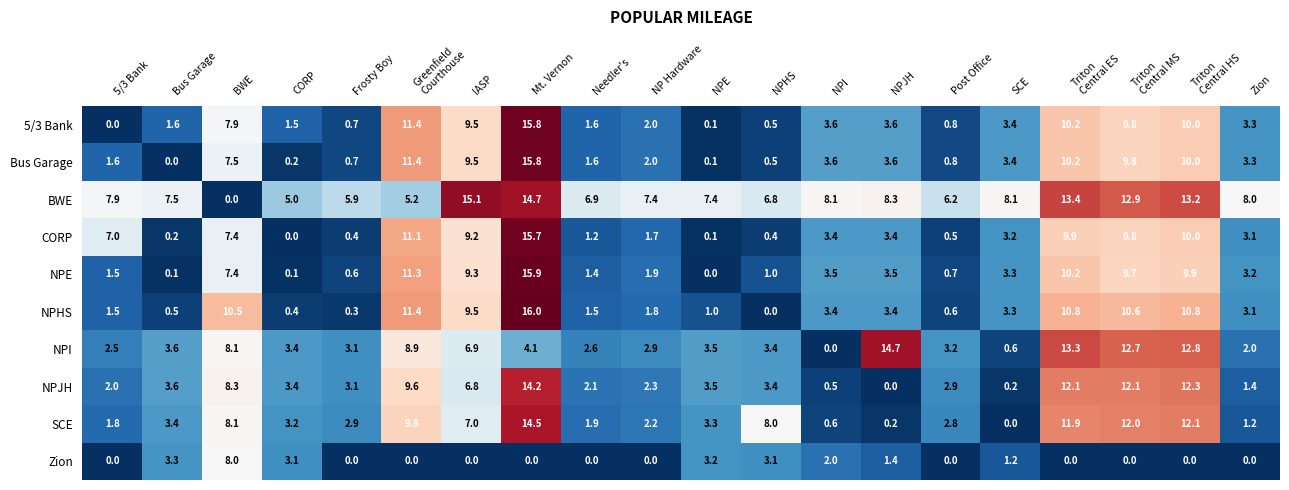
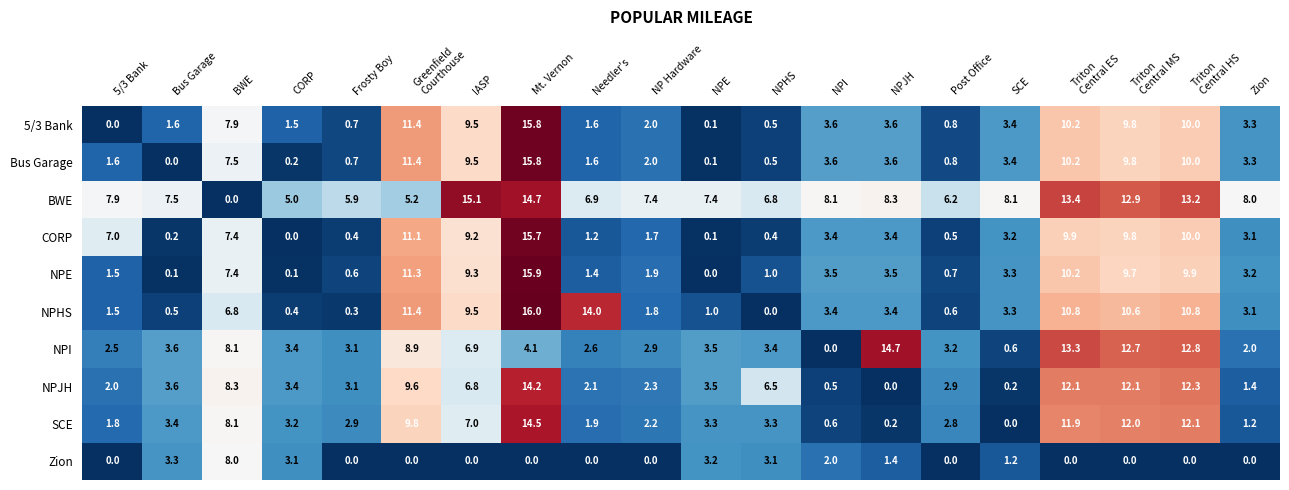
  {
    "5/3 Bank": {
      "5/3 Bank": 0.0,
      "Bus Garage": 1.6,
      "BWE": 7.9,
      "CORP": 1.5,
      "Frosty Boy": 0.7,
      "Greenfield Courthouse": 11.4,
      "IASP": 9.5,
      "Mt. Vernon": 15.8,
      "Needler's": 1.6,
      "NP Hardware": 2.0,
      "NPE": 0.1,
      "NPHS": 0.5,
      "NPI": 3.6,
      "NPJH": 3.6,
      "Post Office": 0.8,
      "SCE": 3.4,
      "Triton Central ES": 10.2,
      "Triton Central MS": 9.8,
      "Triton Central HS": 10.0,
      "Zion": 3.3
    },
    "Bus Garage": {
      "5/3 Bank": 1.6,
      "Bus Garage": 0.0,
      "BWE": 7.5,
      "CORP": 0.2,
      "Frosty Boy": 0.7,
      "Greenfield Courthouse": 11.4,
      "IASP": 9.5,
      "Mt. Vernon": 15.8,
      "Needler's": 1.6,
      "NP Hardware": 2.0,
      "NPE": 0.1,
      "NPHS": 0.5,
      "NPI": 3.6,
      "NPJH": 3.6,
      "Post Office": 0.8,
      "SCE": 3.4,
      "Triton Central ES": 10.2,
      "Triton Central MS": 9.8,
      "Triton Central HS": 10.0,
      "Zion": 3.3
    },
    "BWE": {
      "5/3 Bank": 7.9,
      "Bus Garage": 7.5,
      "BWE": 0.0,
      "CORP": 5.0,
      "Frosty Boy": 5.9,
      "Greenfield Courthouse": 5.2,
      "IASP": 15.1,
      "Mt. Vernon": 14.7,
      "Needler's": 6.9,
      "NP Hardware": 7.4,
      "NPE": 7.4,
      "NPHS": 6.8,
      "NPI": 8.1,
      "NPJH": 8.3,
      "Post Office": 6.2,
      "SCE": 8.1,
      "Triton Central ES": 13.4,
      "Triton Central MS": 12.9,
      "Triton Central HS": 13.2,
      "Zion": 8.0
    },
    "CORP": {
      "5/3 Bank": 7.0,
      "Bus Garage": 0.2,
      "BWE": 7.4,
      "CORP": 0.0,
      "Frosty Boy": 0.4,
      "Greenfield Courthouse": 11.1,
      "IASP": 9.2,
      "Mt. Vernon": 15.7,
      "Needler's": 1.2,
      "NP Hardware": 1.7,
      "NPE": 0.1,
      "NPHS": 0.4,
      "NPI": 3.4,
      "NPJH": 3.4,
      "Post Office": 0.5,
      "SCE": 3.2,
      "Triton Central ES": 9.9,
      "Triton Central MS": 9.8,
      "Triton Central HS": 10.0,
      "Zion": 3.1
    },
    "NPE": {
      "5/3 Bank": 1.5,
      "Bus Garage": 0.1,
      "BWE": 7.4,
      "CORP": 0.1,
      "Frosty Boy": 0.6,
      "Greenfield Courthouse": 11.3,
      "IASP": 9.3,
      "Mt. Vernon": 15.9,
      "Needler's": 1.4,
      "NP Hardware": 1.9,
      "NPE": 0.0,
      "NPHS": 1.0,
      "NPI": 3.5,
      "NPJH": 3.5,
      "Post Office": 0.7,
      "SCE": 3.3,
      "Triton Central ES": 10.2,
      "Triton Central MS": 9.7,
      "Triton Central HS": 9.9,
      "Zion": 3.2
    },
    "NPHS": {
      "5/3 Bank": 1.5,
      "Bus Garage": 0.5,
-     "BWE": 10.5,
+     "BWE": 6.8,
      "CORP": 0.4,
      "Frosty Boy": 0.3,
      "Greenfield Courthouse": 11.4,
      "IASP": 9.5,
      "Mt. Vernon": 16.0,
-     "Needler's": 1.5,
+     "Needler's": 14.0,
      "NP Hardware": 1.8,
      "NPE": 1.0,
      "NPHS": 0.0,
      "NPI": 3.4,
      "NPJH": 3.4,
      "Post Office": 0.6,
      "SCE": 3.3,
      "Triton Central ES": 10.8,
      "Triton Central MS": 10.6,
      "Triton Central HS": 10.8,
      "Zion": 3.1
    },
    "NPI": {
      "5/3 Bank": 2.5,
      "Bus Garage": 3.6,
      "BWE": 8.1,
      "CORP": 3.4,
      "Frosty Boy": 3.1,
      "Greenfield Courthouse": 8.9,
      "IASP": 6.9,
      "Mt. Vernon": 4.1,
      "Needler's": 2.6,
      "NP Hardware": 2.9,
      "NPE": 3.5,
      "NPHS": 3.4,
      "NPI": 0.0,
      "NPJH": 14.7,
      "Post Office": 3.2,
      "SCE": 0.6,
      "Triton Central ES": 13.3,
      "Triton Central MS": 12.7,
      "Triton Central HS": 12.8,
      "Zion": 2.0
    },
    "NPJH": {
      "5/3 Bank": 2.0,
      "Bus Garage": 3.6,
      "BWE": 8.3,
      "CORP": 3.4,
      "Frosty Boy": 3.1,
      "Greenfield Courthouse": 9.6,
      "IASP": 6.8,
      "Mt. Vernon": 14.2,
      "Needler's": 2.1,
      "NP Hardware": 2.3,
      "NPE": 3.5,
-     "NPHS": 3.4,
+     "NPHS": 6.5,
      "NPI": 0.5,
      "NPJH": 0.0,
      "Post Office": 2.9,
      "SCE": 0.2,
      "Triton Central ES": 12.1,
      "Triton Central MS": 12.1,
      "Triton Central HS": 12.3,
      "Zion": 1.4
    },
    "SCE": {
      "5/3 Bank": 1.8,
      "Bus Garage": 3.4,
      "BWE": 8.1,
      "CORP": 3.2,
      "Frosty Boy": 2.9,
      "Greenfield Courthouse": 9.8,
      "IASP": 7.0,
      "Mt. Vernon": 14.5,
      "Needler's": 1.9,
      "NP Hardware": 2.2,
      "NPE": 3.3,
-     "NPHS": 8.0,
+     "NPHS": 3.3,
      "NPI": 0.6,
      "NPJH": 0.2,
      "Post Office": 2.8,
      "SCE": 0.0,
      "Triton Central ES": 11.9,
      "Triton Central MS": 12.0,
      "Triton Central HS": 12.1,
      "Zion": 1.2
    },
    "Zion": {
      "5/3 Bank": 0.0,
      "Bus Garage": 3.3,
      "BWE": 8.0,
      "CORP": 3.1,
      "Frosty Boy": 0.0,
      "Greenfield Courthouse": 0.0,
      "IASP": 0.0,
      "Mt. Vernon": 0.0,
      "Needler's": 0.0,
      "NP Hardware": 0.0,
      "NPE": 3.2,
      "NPHS": 3.1,
      "NPI": 2.0,
      "NPJH": 1.4,
      "Post Office": 0.0,
      "SCE": 1.2,
      "Triton Central ES": 0.0,
      "Triton Central MS": 0.0,
      "Triton Central HS": 0.0,
      "Zion": 0.0
    }
  }
